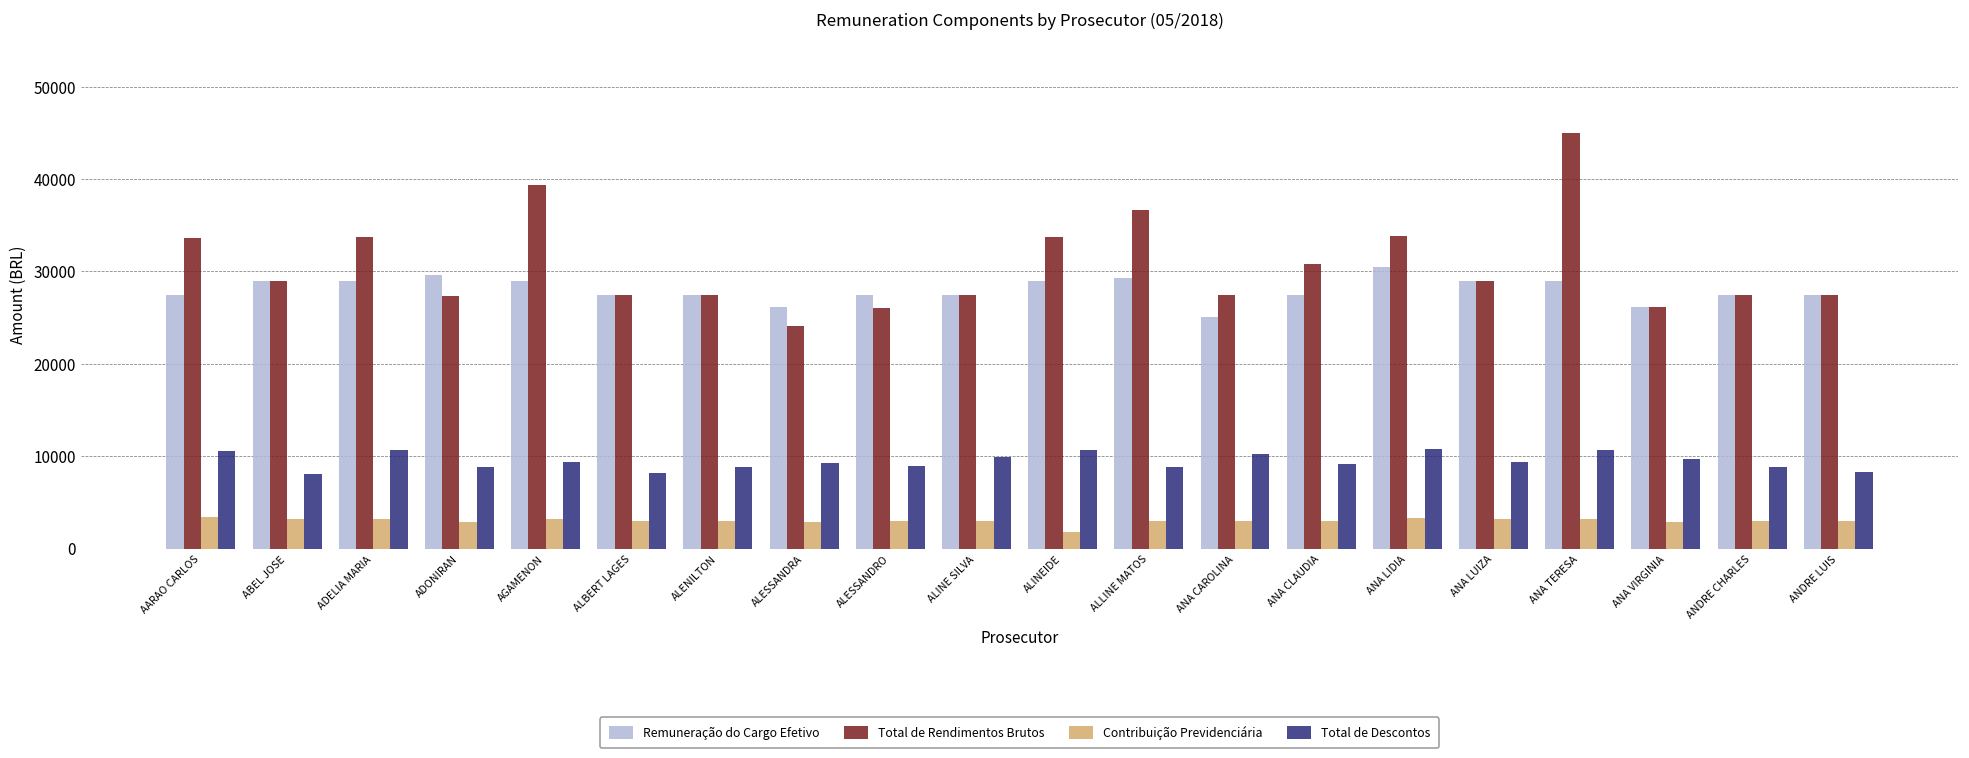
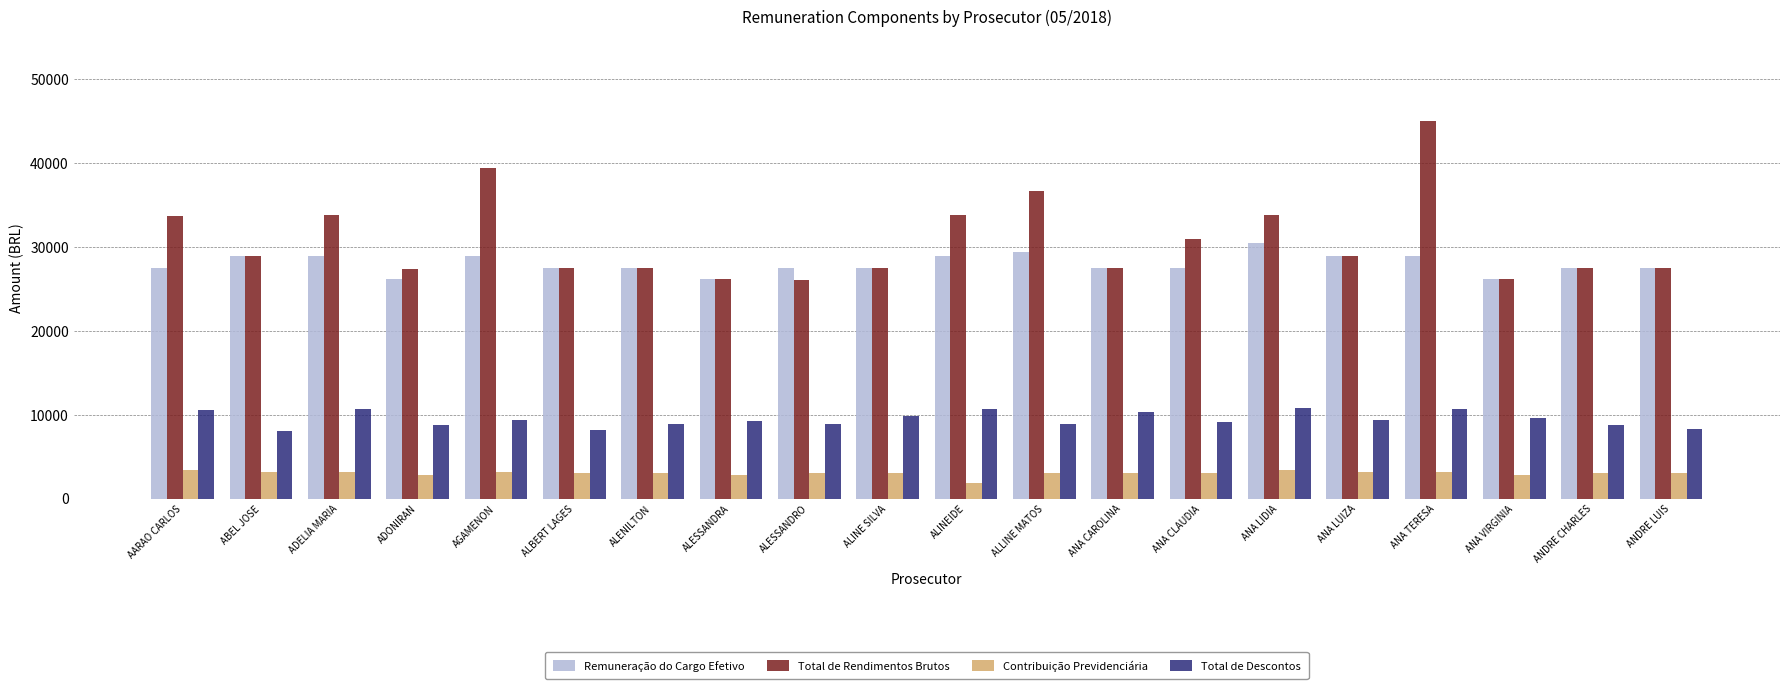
  {
    "Remuneração do Cargo Efetivo": {
      "AARAO CARLOS": 28000,
      "ABEL JOSE": 29000,
      "ADELIA MARIA": 29000,
-     "ADONIRAN": 30000,
+     "ADONIRAN": 26000,
      "AGAMENON": 29000,
      "ALBERT LAGES": 28000,
      "ALENILTON": 28000,
      "ALESSANDRA": 26000,
      "ALESSANDRO": 28000,
      "ALINE SILVA": 28000,
      "ALINEIDE": 29000,
      "ALLINE MATOS": 29000,
-     "ANA CAROLINA": 25000,
+     "ANA CAROLINA": 28000,
      "ANA CLAUDIA": 28000,
      "ANA LIDIA": 30000,
      "ANA LUIZA": 29000,
      "ANA TERESA": 29000,
      "ANA VIRGINIA": 26000,
      "ANDRE CHARLES": 28000,
      "ANDRE LUIS": 28000
    },
    "Total de Rendimentos Brutos": {
      "AARAO CARLOS": 34000,
      "ABEL JOSE": 29000,
      "ADELIA MARIA": 34000,
      "ADONIRAN": 27000,
      "AGAMENON": 39000,
      "ALBERT LAGES": 28000,
      "ALENILTON": 28000,
-     "ALESSANDRA": 24000,
+     "ALESSANDRA": 26000,
      "ALESSANDRO": 26000,
      "ALINE SILVA": 28000,
      "ALINEIDE": 34000,
      "ALLINE MATOS": 37000,
      "ANA CAROLINA": 28000,
      "ANA CLAUDIA": 31000,
      "ANA LIDIA": 34000,
      "ANA LUIZA": 29000,
      "ANA TERESA": 45000,
      "ANA VIRGINIA": 26000,
      "ANDRE CHARLES": 28000,
      "ANDRE LUIS": 28000
    },
    "Contribuição Previdenciária": {
      "AARAO CARLOS": 3000,
      "ABEL JOSE": 3000,
      "ADELIA MARIA": 3000,
      "ADONIRAN": 3000,
      "AGAMENON": 3000,
      "ALBERT LAGES": 3000,
      "ALENILTON": 3000,
      "ALESSANDRA": 3000,
      "ALESSANDRO": 3000,
      "ALINE SILVA": 3000,
      "ALINEIDE": 2000,
      "ALLINE MATOS": 3000,
      "ANA CAROLINA": 3000,
      "ANA CLAUDIA": 3000,
      "ANA LIDIA": 3000,
      "ANA LUIZA": 3000,
      "ANA TERESA": 3000,
      "ANA VIRGINIA": 3000,
      "ANDRE CHARLES": 3000,
      "ANDRE LUIS": 3000
    },
    "Total de Descontos": {
      "AARAO CARLOS": 11000,
      "ABEL JOSE": 8000,
      "ADELIA MARIA": 11000,
      "ADONIRAN": 9000,
      "AGAMENON": 9000,
      "ALBERT LAGES": 8000,
      "ALENILTON": 9000,
      "ALESSANDRA": 9000,
      "ALESSANDRO": 9000,
      "ALINE SILVA": 10000,
      "ALINEIDE": 11000,
      "ALLINE MATOS": 9000,
      "ANA CAROLINA": 10000,
      "ANA CLAUDIA": 9000,
      "ANA LIDIA": 11000,
      "ANA LUIZA": 9000,
      "ANA TERESA": 11000,
      "ANA VIRGINIA": 10000,
      "ANDRE CHARLES": 9000,
      "ANDRE LUIS": 8000
    }
  }
